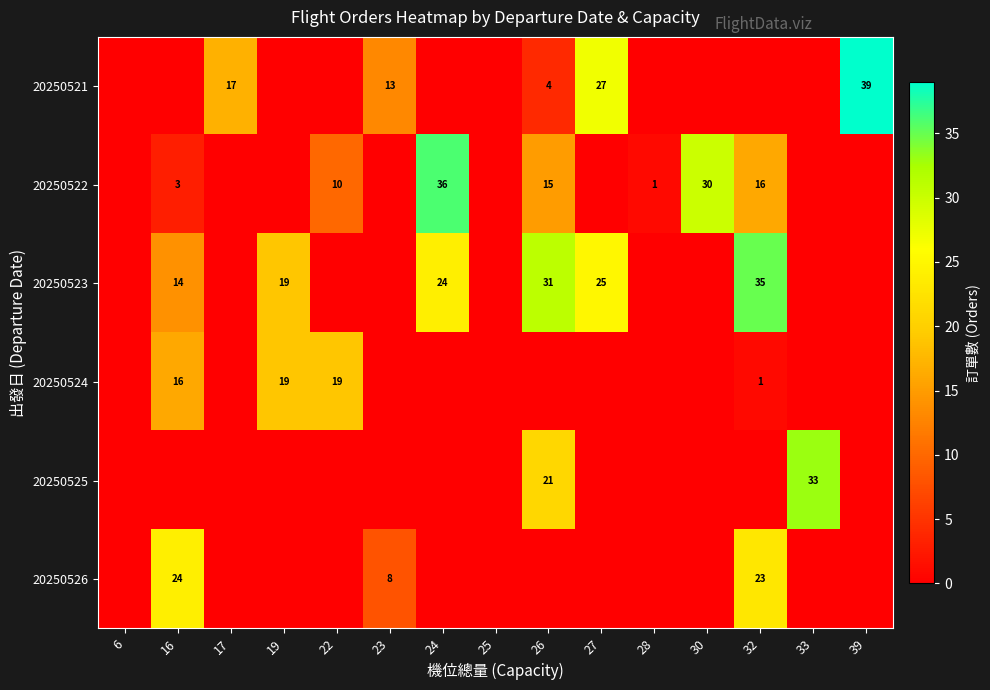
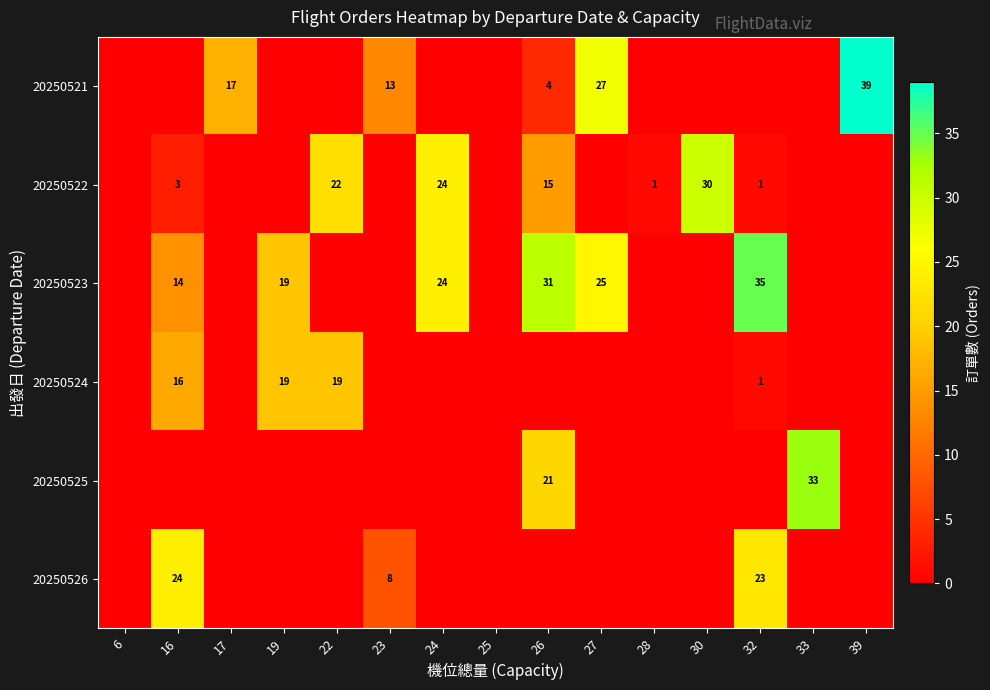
  {
    "20250521": {
      "17": 17,
      "23": 13,
      "26": 4,
      "27": 27,
      "39": 39
    },
    "20250522": {
      "16": 3,
-     "22": 10,
-     "24": 36,
+     "22": 22,
+     "24": 24,
      "26": 15,
      "28": 1,
      "30": 30,
-     "32": 16
+     "32": 1
    },
    "20250523": {
      "16": 14,
      "19": 19,
      "24": 24,
      "26": 31,
      "27": 25,
      "32": 35
    },
    "20250524": {
      "16": 16,
      "19": 19,
      "22": 19,
      "32": 1
    },
    "20250525": {
      "26": 21,
      "33": 33
    },
    "20250526": {
      "16": 24,
      "23": 8,
      "32": 23
    }
  }
